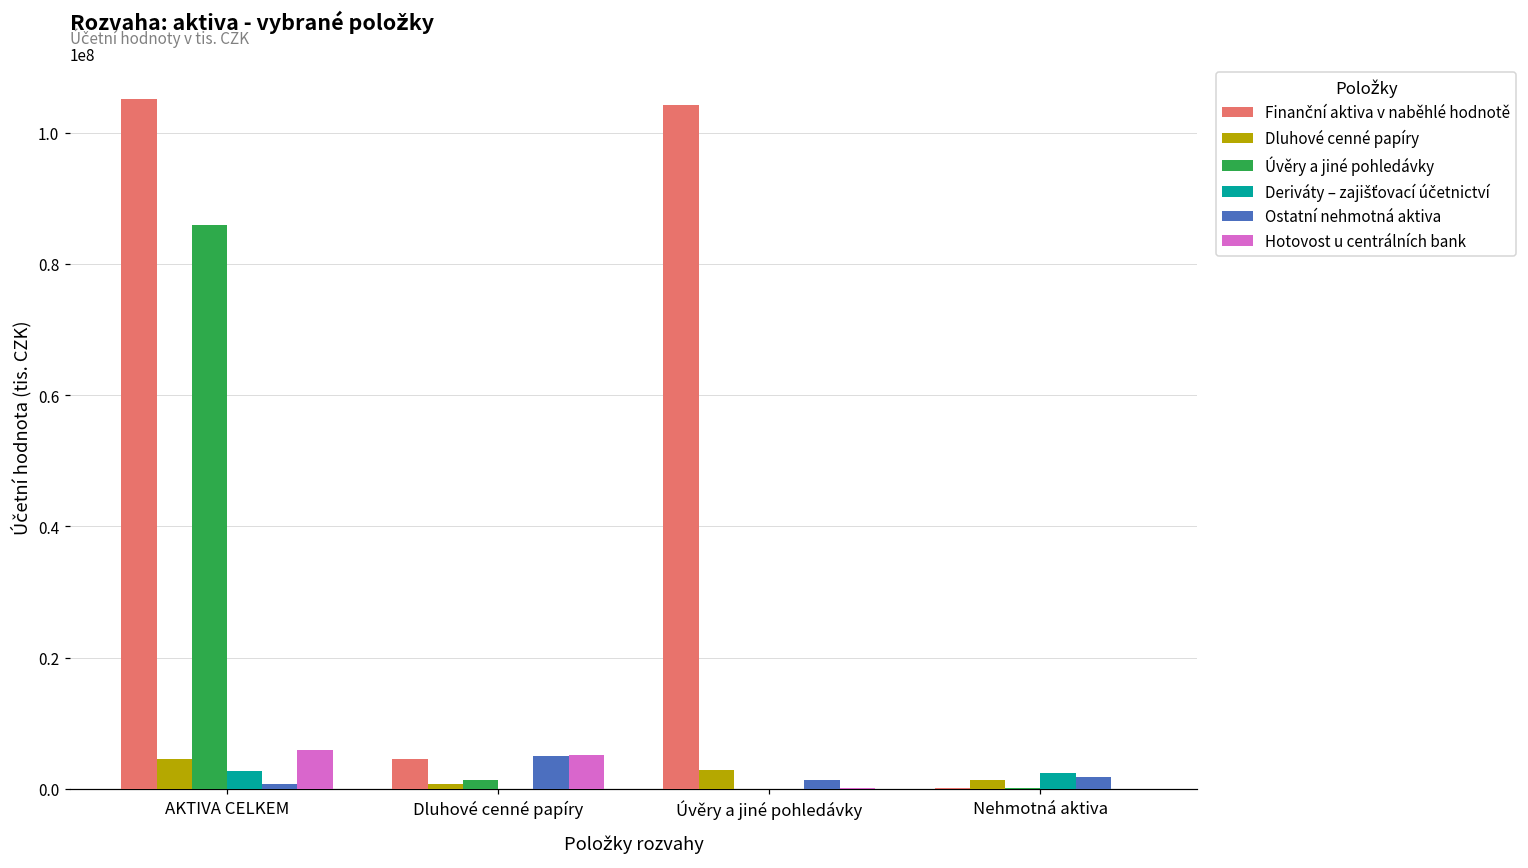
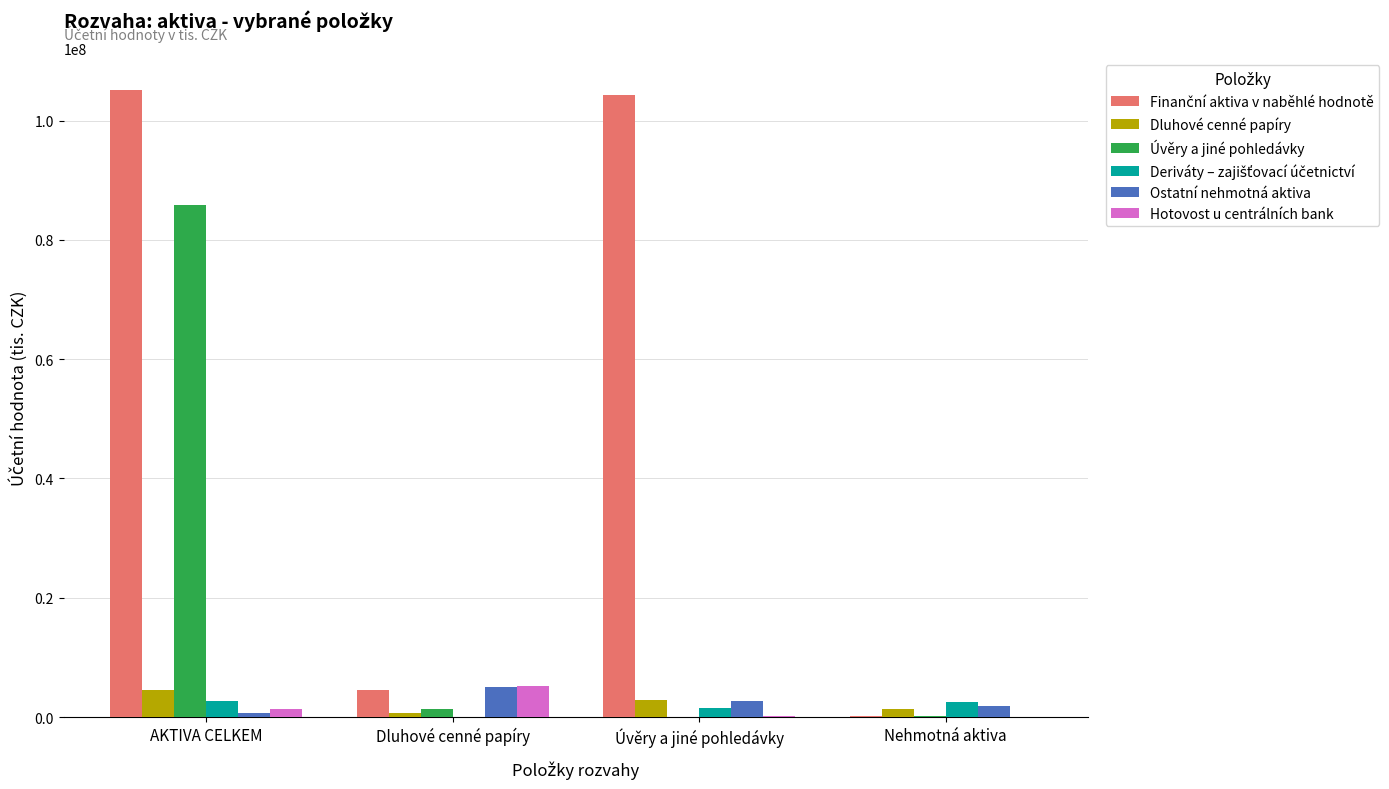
  {
    "Finanční aktiva v naběhlé hodnotě": {
      "AKTIVA CELKEM": 105000000,
      "Dluhové cenné papíry": 5000000,
      "Úvěry a jiné pohledávky": 104000000
    },
    "Dluhové cenné papíry": {
      "AKTIVA CELKEM": 5000000,
      "Dluhové cenné papíry": 1000000,
      "Úvěry a jiné pohledávky": 3000000,
      "Nehmotná aktiva": 1000000
    },
    "Úvěry a jiné pohledávky": {
      "AKTIVA CELKEM": 86000000,
      "Dluhové cenné papíry": 1000000
    },
    "Deriváty – zajišťovací účetnictví": {
      "AKTIVA CELKEM": 3000000,
-     "Úvěry a jiné pohledávky": 0,
+     "Úvěry a jiné pohledávky": 2000000,
      "Nehmotná aktiva": 2000000
    },
    "Ostatní nehmotná aktiva": {
      "AKTIVA CELKEM": 1000000,
      "Dluhové cenné papíry": 5000000,
-     "Úvěry a jiné pohledávky": 1000000,
+     "Úvěry a jiné pohledávky": 3000000,
      "Nehmotná aktiva": 2000000
    },
    "Hotovost u centrálních bank": {
-     "AKTIVA CELKEM": 6000000,
+     "AKTIVA CELKEM": 1000000,
      "Dluhové cenné papíry": 5000000
    }
  }
